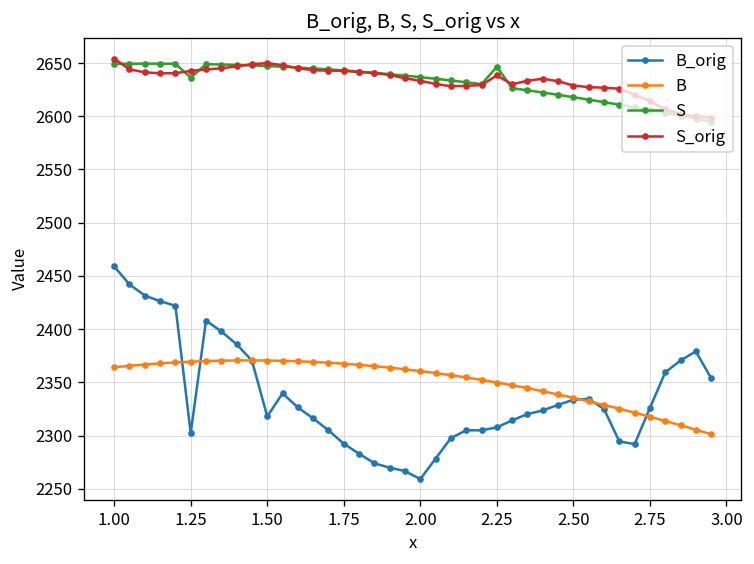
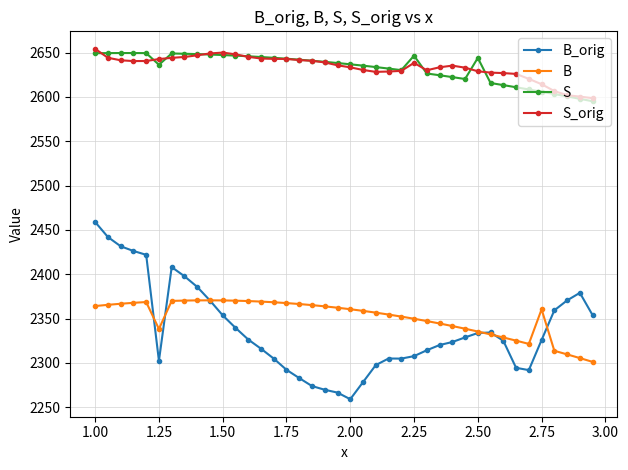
  {
    "B_orig": {
      "1.00": 2460,
      "1.25": 2300,
-     "1.50": 2320,
+     "1.50": 2350,
      "1.75": 2290,
      "2.00": 2260,
      "2.25": 2310,
      "2.75": 2330
    },
    "B": {
      "1.00": 2360,
-     "1.25": 2370,
+     "1.25": 2340,
      "1.50": 2370,
      "1.75": 2370,
      "2.00": 2360,
      "2.25": 2350,
-     "2.75": 2320
+     "2.75": 2360
    },
    "S": {
      "1.00": 2650,
      "1.25": 2640,
      "2.00": 2640,
      "2.25": 2650,
-     "2.50": 2620
+     "2.50": 2640
    },
    "S_orig": {
      "1.00": 2650,
      "1.25": 2640,
      "2.00": 2630,
      "2.25": 2640,
      "2.50": 2630
    }
  }
